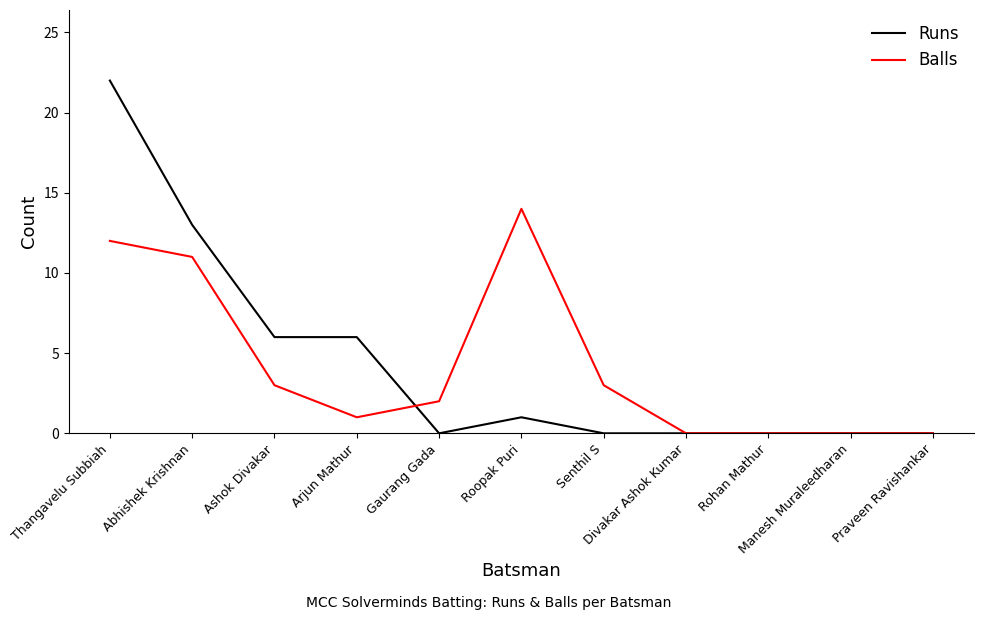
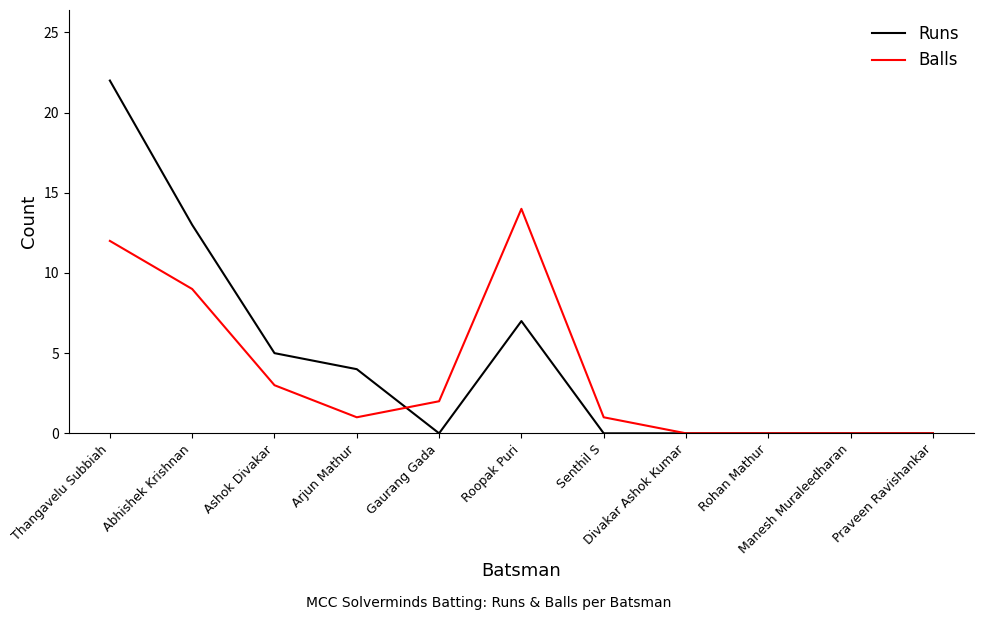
  {
    "Runs": {
      "Thangavelu Subbiah": 22,
      "Abhishek Krishnan": 13,
-     "Ashok Divakar": 6,
-     "Arjun Mathur": 6,
+     "Ashok Divakar": 5,
+     "Arjun Mathur": 4,
      "Gaurang Gada": 0,
-     "Roopak Puri": 1,
+     "Roopak Puri": 7,
      "Senthil S": 0
    },
    "Balls": {
      "Thangavelu Subbiah": 12,
-     "Abhishek Krishnan": 11,
+     "Abhishek Krishnan": 9,
      "Ashok Divakar": 3,
      "Arjun Mathur": 1,
      "Gaurang Gada": 2,
      "Roopak Puri": 14,
-     "Senthil S": 3
+     "Senthil S": 1
    }
  }
